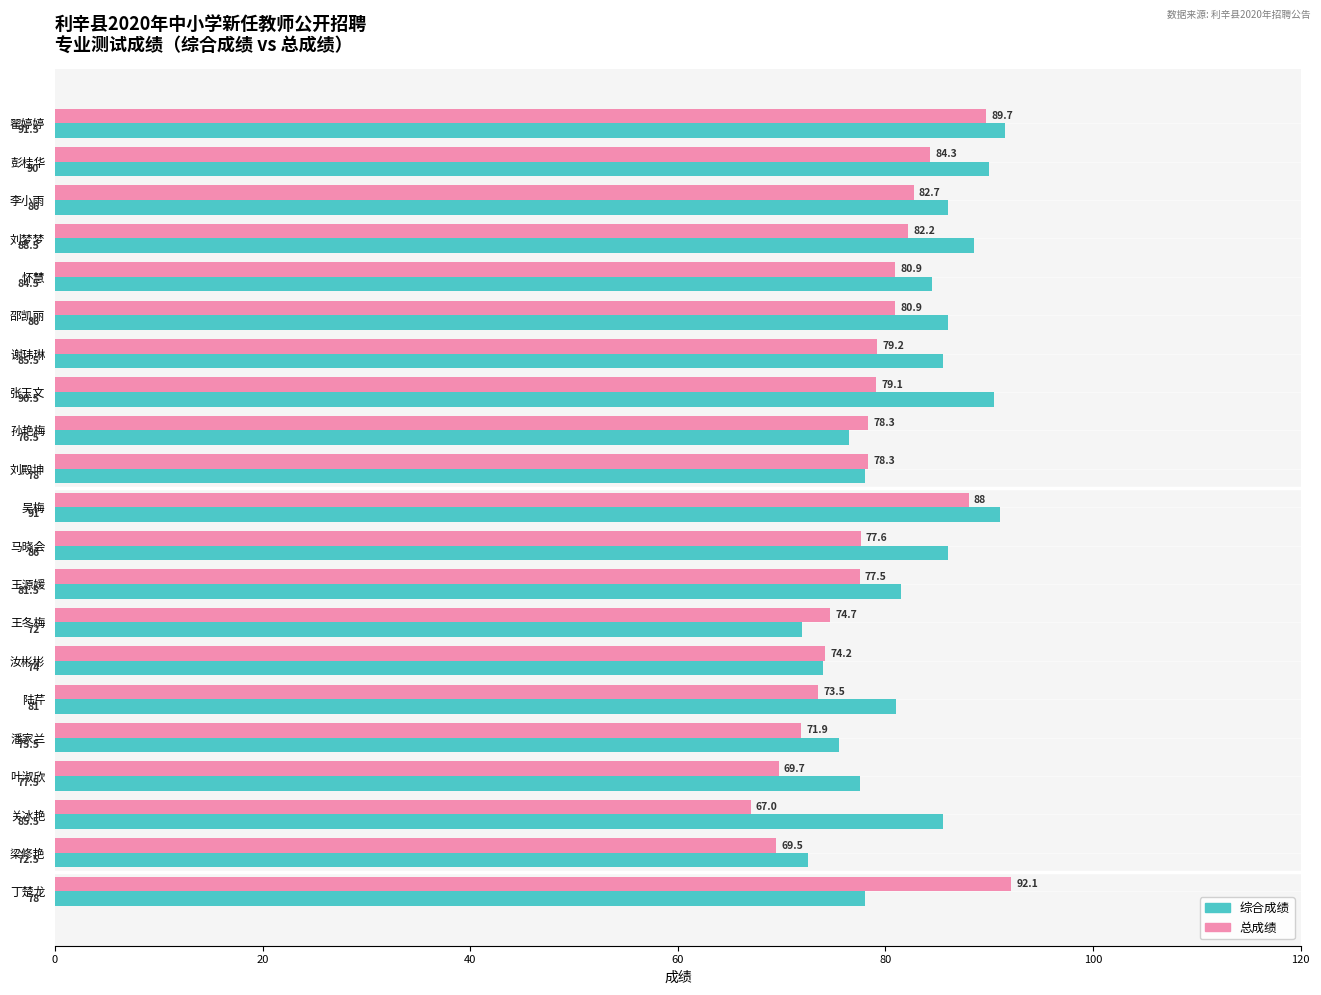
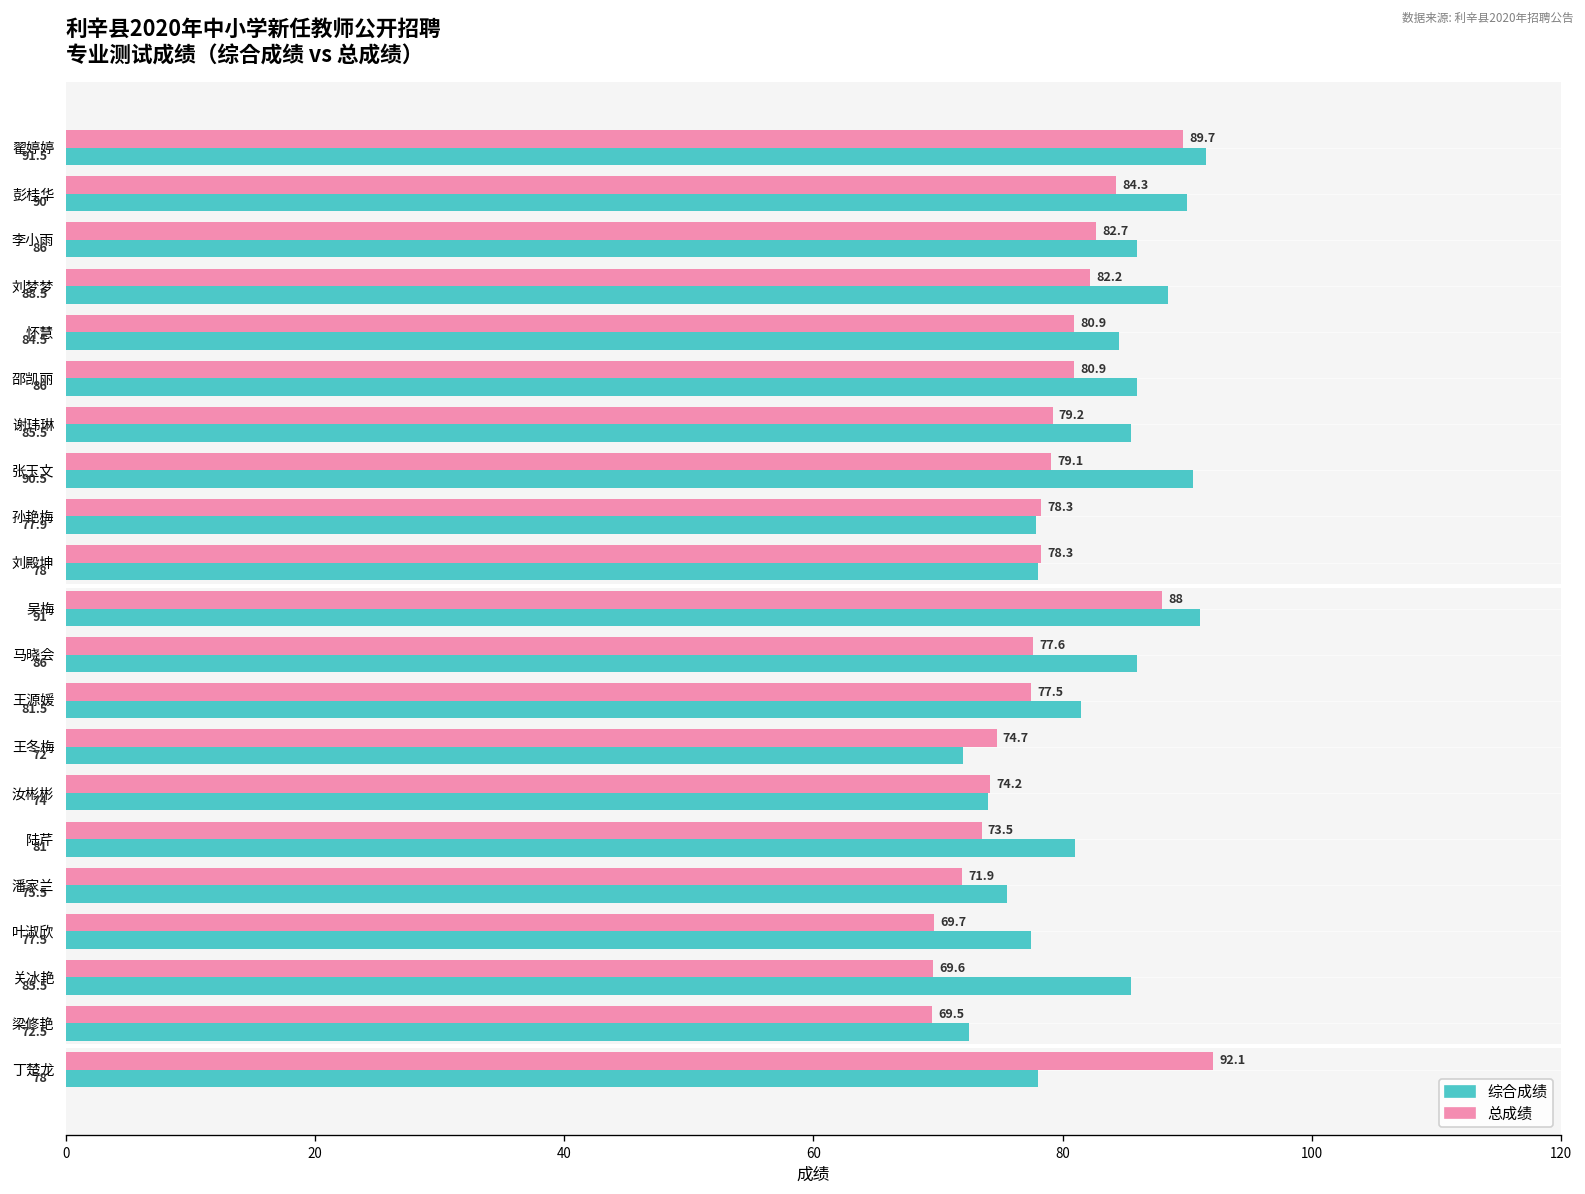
  {
    "综合成绩": {
-     "孙艳梅": 76.5
+     "孙艳梅": 77.9
    },
    "总成绩": {
      "翟婷婷": 89.7,
      "彭桂华": 84.3,
      "李小雨": 82.7,
      "刘梦梦": 82.2,
      "怀慧": 80.9,
      "邵凯丽": 80.9,
      "谢玮琳": 79.2,
      "张玉文": 79.1,
      "孙艳梅": 78.3,
      "刘殿坤": 78.3,
      "吴梅": 88,
      "马晓会": 77.6,
      "王源媛": 77.5,
      "王冬梅": 74.7,
      "汝彬彬": 74.2,
      "陆芹": 73.5,
      "潘家兰": 71.9,
      "叶淑欣": 69.7,
-     "关冰艳": 67.0,
+     "关冰艳": 69.6,
      "梁修艳": 69.5,
      "丁楚龙": 92.1
    }
  }
